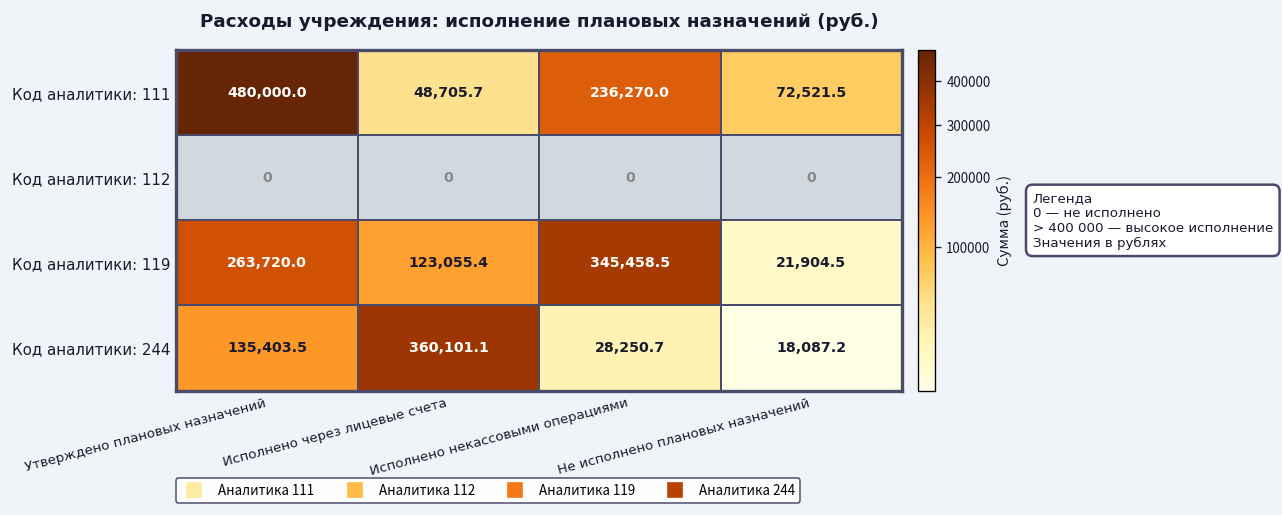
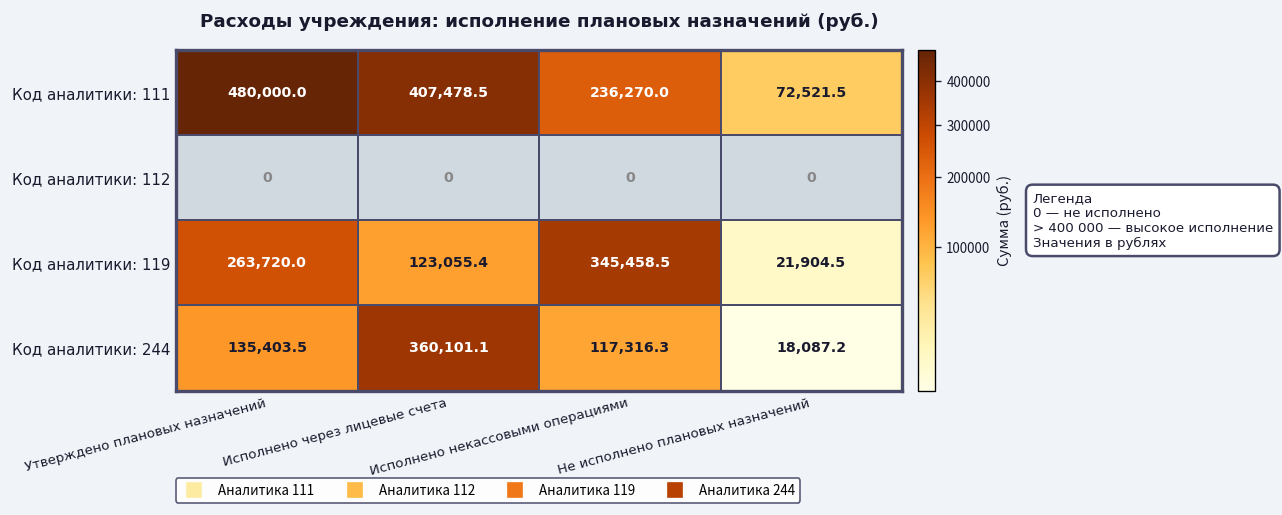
  {
    "Код аналитики: 111": {
      "Утверждено плановых назначений": "480,000.0",
-     "Исполнено через лицевые счета": "48,705.7",
+     "Исполнено через лицевые счета": "407,478.5",
      "Исполнено некассовыми операциями": "236,270.0",
      "Не исполнено плановых назначений": "72,521.5"
    },
    "Код аналитики: 119": {
      "Утверждено плановых назначений": "263,720.0",
      "Исполнено через лицевые счета": "123,055.4",
      "Исполнено некассовыми операциями": "345,458.5",
      "Не исполнено плановых назначений": "21,904.5"
    },
    "Код аналитики: 244": {
      "Утверждено плановых назначений": "135,403.5",
      "Исполнено через лицевые счета": "360,101.1",
-     "Исполнено некассовыми операциями": "28,250.7",
+     "Исполнено некассовыми операциями": "117,316.3",
      "Не исполнено плановых назначений": "18,087.2"
    }
  }
